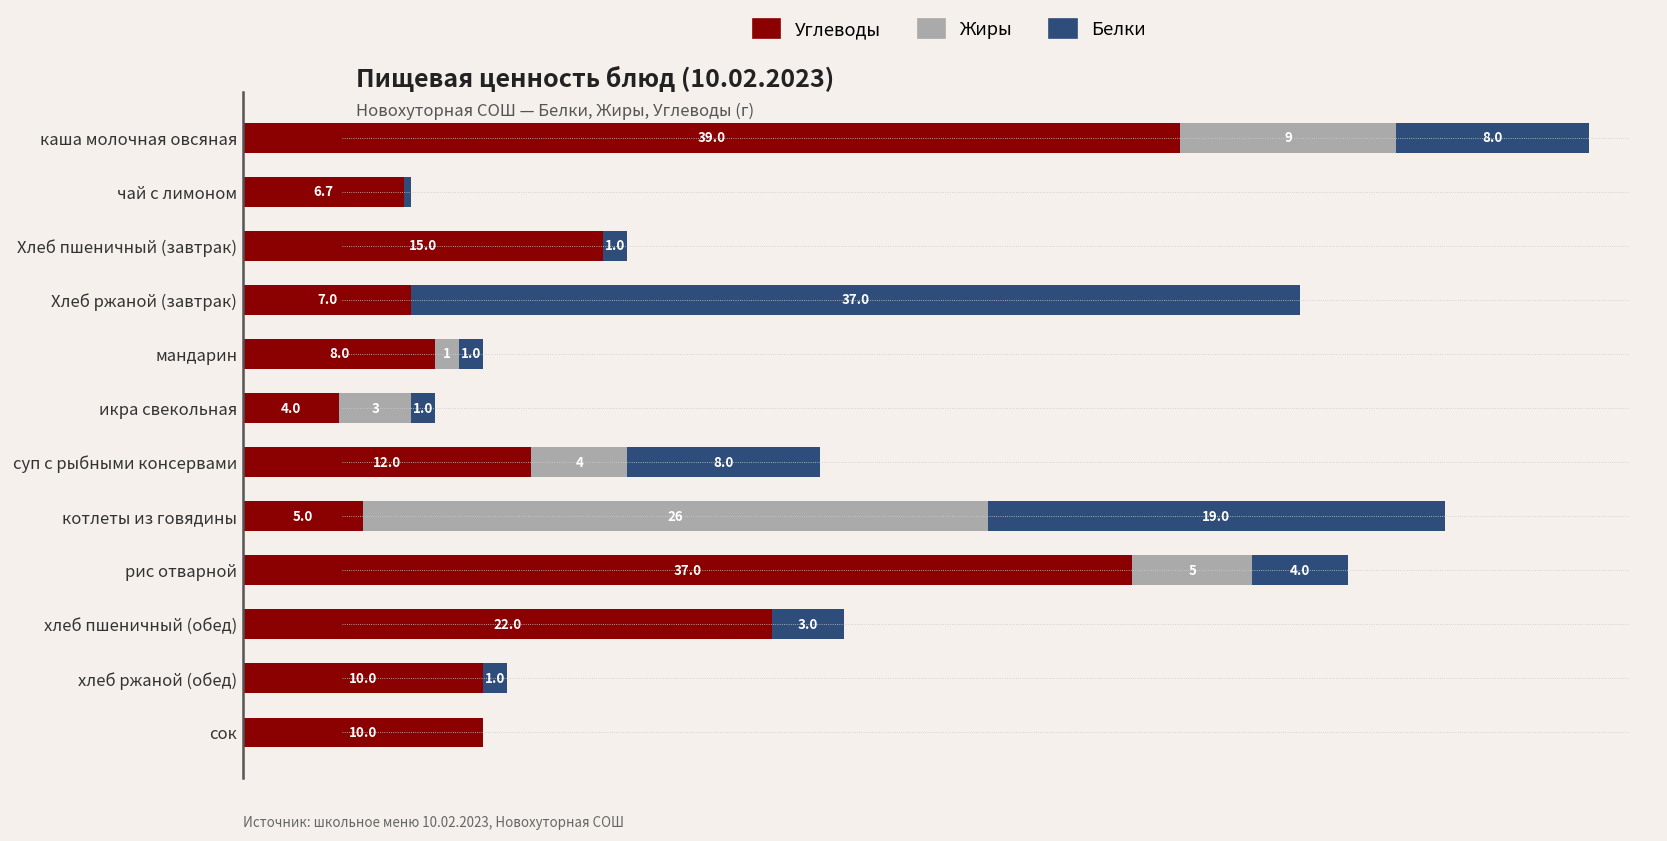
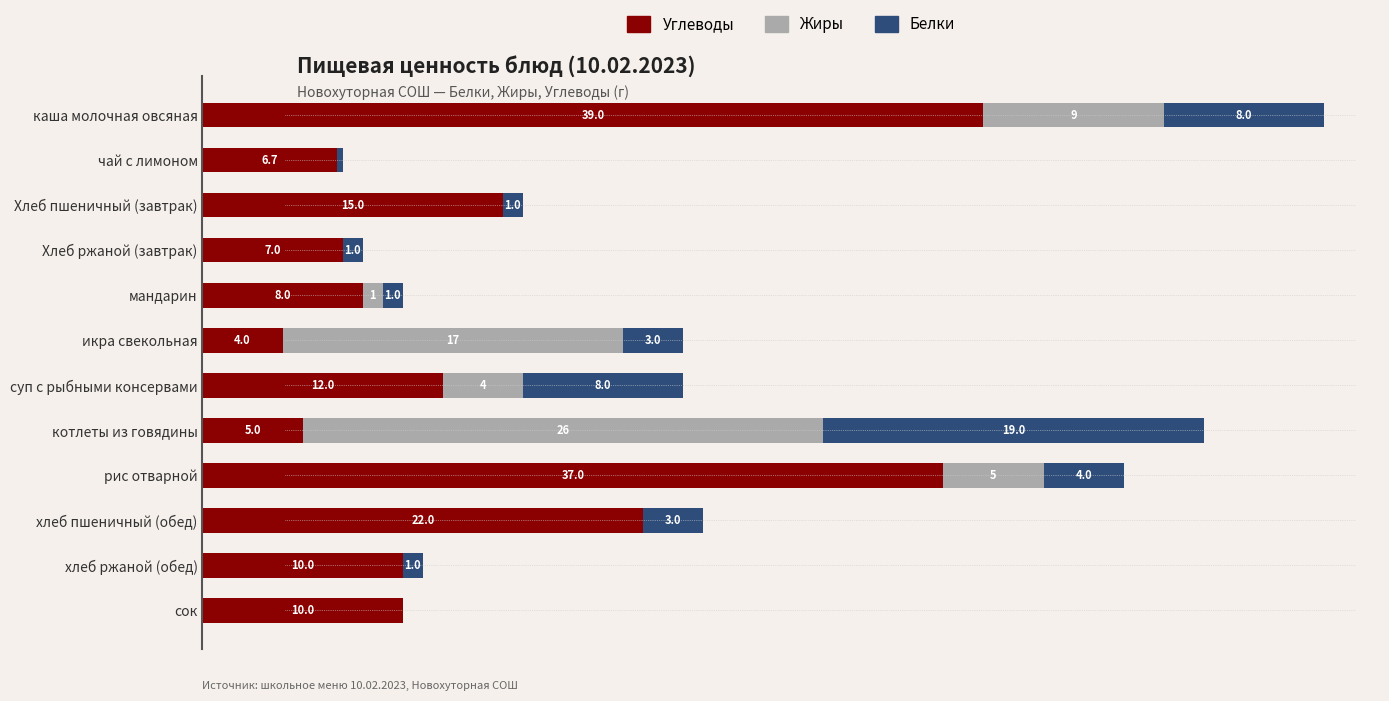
  {
    "Углеводы": {
      "каша молочная овсяная": 39.0,
      "чай с лимоном": 6.7,
      "Хлеб пшеничный (завтрак)": 15.0,
      "Хлеб ржаной (завтрак)": 7.0,
      "мандарин": 8.0,
      "икра свекольная": 4.0,
      "суп с рыбными консервами": 12.0,
      "котлеты из говядины": 5.0,
      "рис отварной": 37.0,
      "хлеб пшеничный (обед)": 22.0,
      "хлеб ржаной (обед)": 10.0,
      "сок": 10.0
    },
    "Жиры": {
      "каша молочная овсяная": 9,
      "мандарин": 1,
-     "икра свекольная": 3,
+     "икра свекольная": 17,
      "суп с рыбными консервами": 4,
      "котлеты из говядины": 26,
      "рис отварной": 5
    },
    "Белки": {
      "каша молочная овсяная": 8.0,
      "Хлеб пшеничный (завтрак)": 1.0,
-     "Хлеб ржаной (завтрак)": 37.0,
+     "Хлеб ржаной (завтрак)": 1.0,
      "мандарин": 1.0,
-     "икра свекольная": 1.0,
+     "икра свекольная": 3.0,
      "суп с рыбными консервами": 8.0,
      "котлеты из говядины": 19.0,
      "рис отварной": 4.0,
      "хлеб пшеничный (обед)": 3.0,
      "хлеб ржаной (обед)": 1.0
    }
  }
